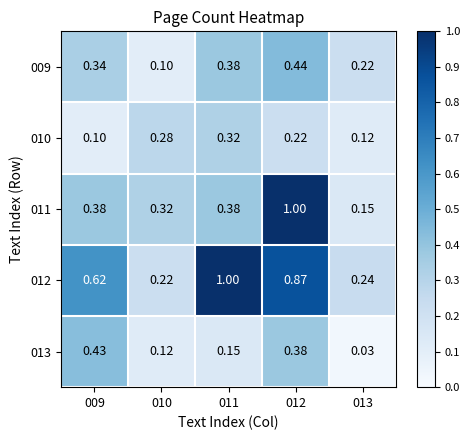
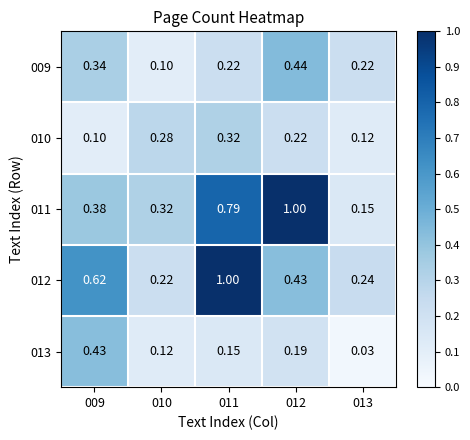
  {
    "009": {
      "009": 0.34,
      "010": 0.10,
-     "011": 0.38,
+     "011": 0.22,
      "012": 0.44,
      "013": 0.22
    },
    "010": {
      "009": 0.10,
      "010": 0.28,
      "011": 0.32,
      "012": 0.22,
      "013": 0.12
    },
    "011": {
      "009": 0.38,
      "010": 0.32,
-     "011": 0.38,
+     "011": 0.79,
      "012": 1.00,
      "013": 0.15
    },
    "012": {
      "009": 0.62,
      "010": 0.22,
      "011": 1.00,
-     "012": 0.87,
+     "012": 0.43,
      "013": 0.24
    },
    "013": {
      "009": 0.43,
      "010": 0.12,
      "011": 0.15,
-     "012": 0.38,
+     "012": 0.19,
      "013": 0.03
    }
  }
